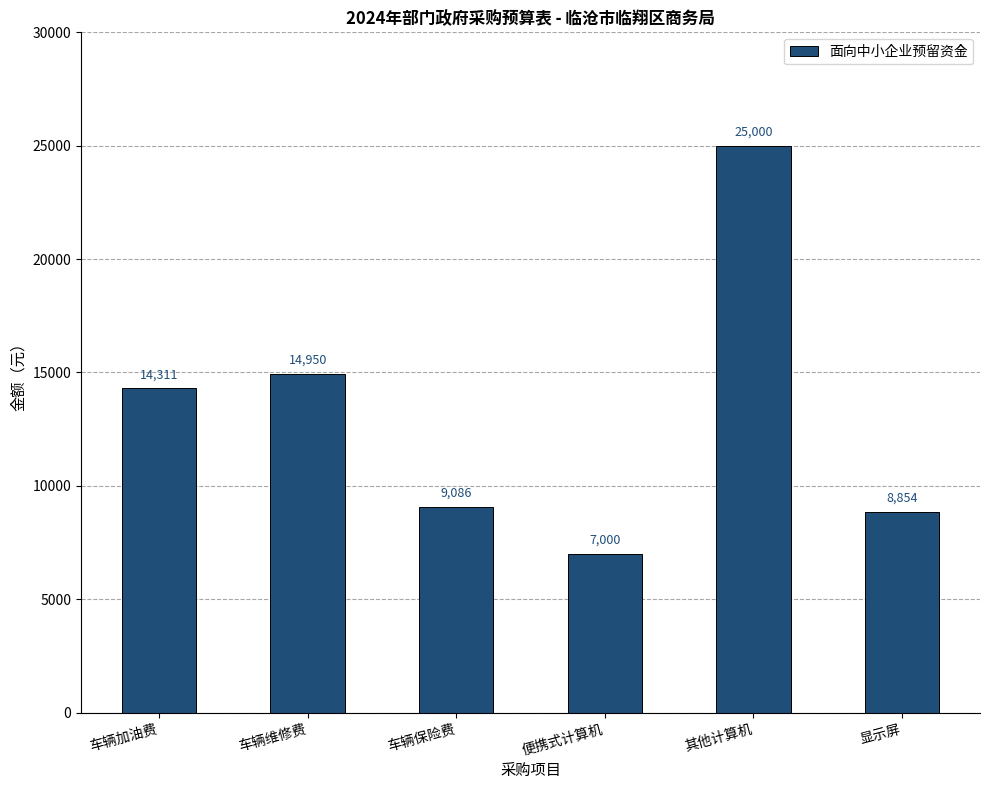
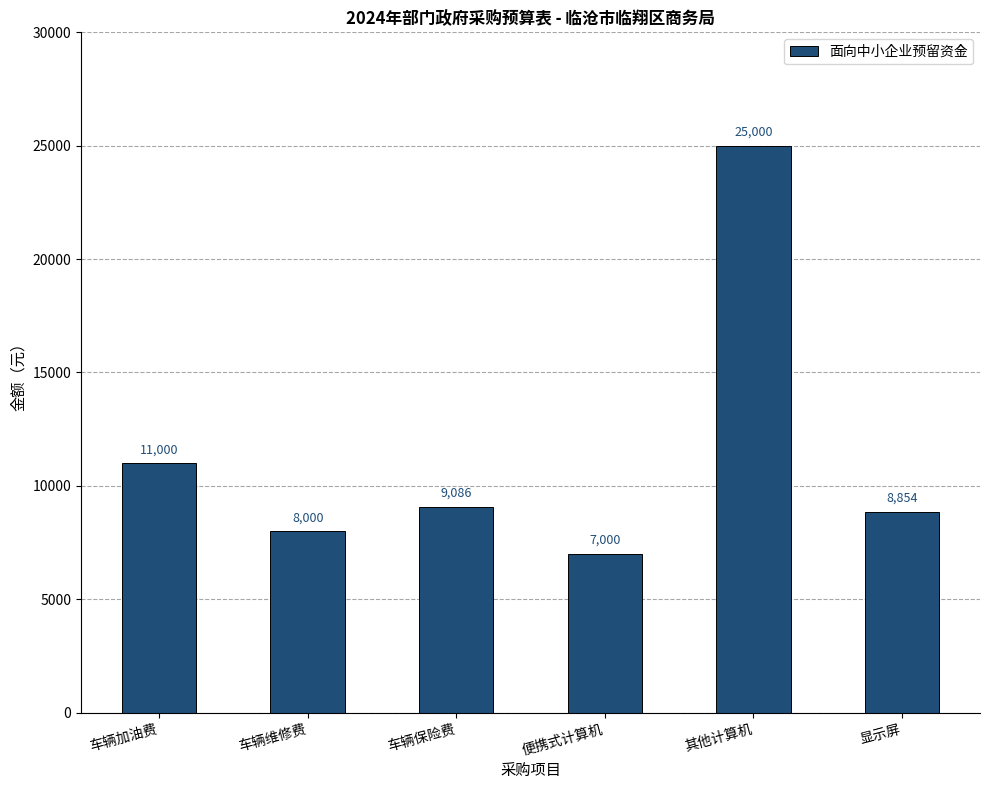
  {
-   "车辆加油费": "14,311",
-   "车辆维修费": "14,950",
+   "车辆加油费": "11,000",
+   "车辆维修费": "8,000",
    "车辆保险费": "9,086",
    "便携式计算机": "7,000",
    "其他计算机": "25,000",
    "显示屏": "8,854"
  }
